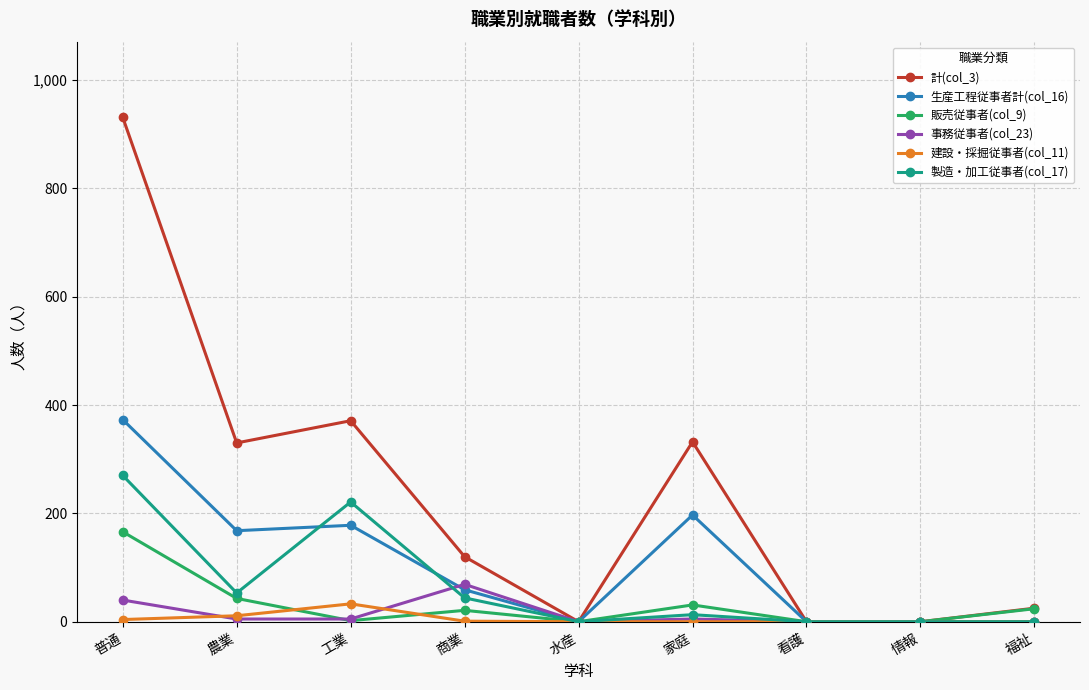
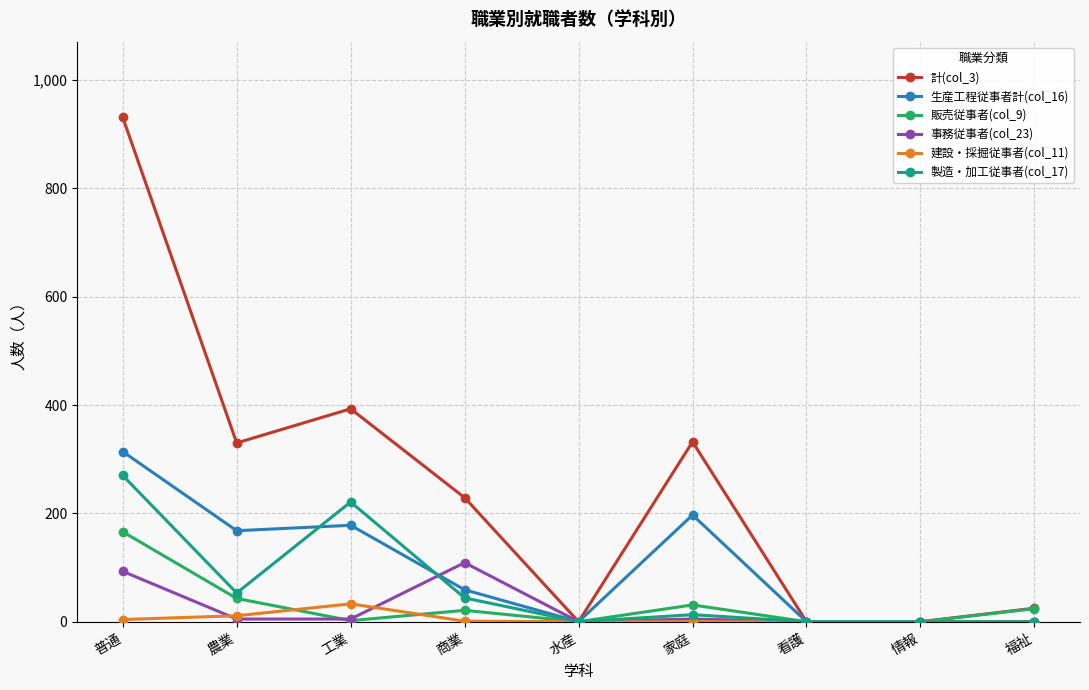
  {
    "計(col_3)": {
      "普通": 930,
      "農業": 330,
-     "工業": 370,
-     "商業": 120,
+     "工業": 390,
+     "商業": 230,
      "家庭": 330
    },
    "生産工程従事者計(col_16)": {
-     "普通": 370,
+     "普通": 310,
      "農業": 170,
      "工業": 180,
      "商業": 60,
      "家庭": 200
    },
    "事務従事者(col_23)": {
-     "普通": 40,
+     "普通": 90,
      "農業": 10,
-     "商業": 70,
+     "商業": 110,
      "家庭": 10
    },
    "建設・採掘従事者(col_11)": {
      "普通": 0,
      "農業": 10,
      "工業": 30,
      "商業": 0,
      "家庭": 0
    }
  }
